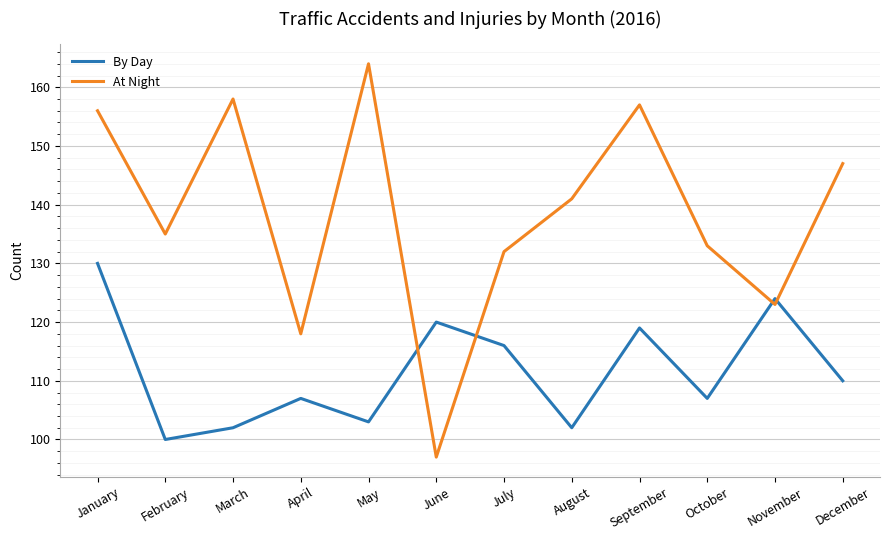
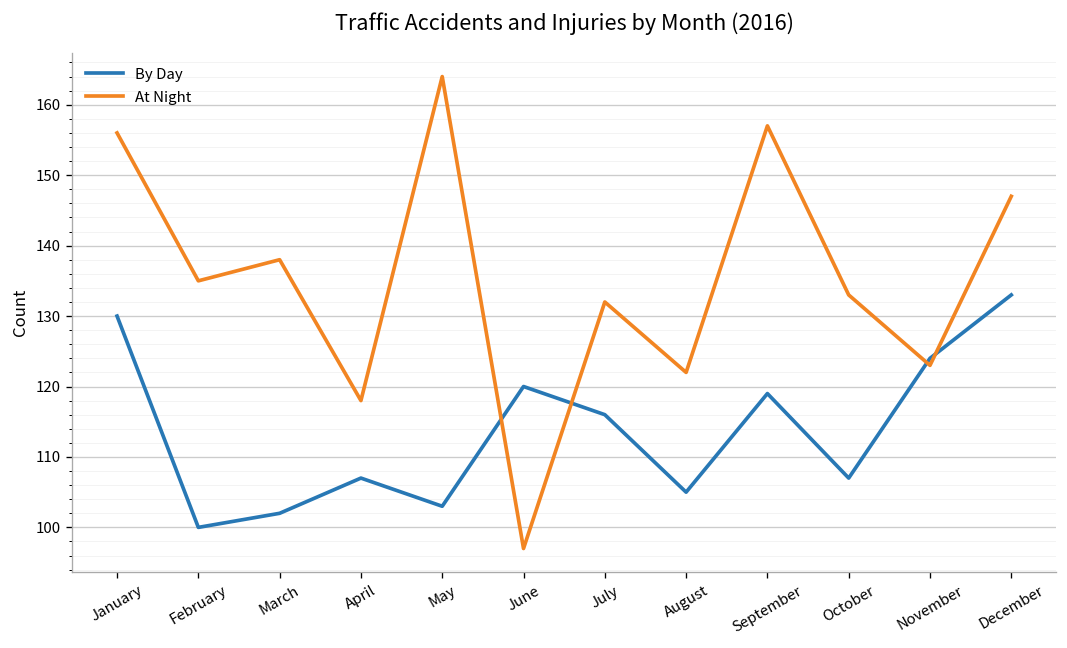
  {
    "By Day": {
      "January": 130,
      "February": 100,
      "March": 102,
      "April": 107,
      "May": 103,
      "June": 120,
      "July": 116,
-     "August": 102,
+     "August": 105,
      "September": 119,
      "October": 107,
      "November": 124,
-     "December": 110
+     "December": 133
    },
    "At Night": {
      "January": 156,
      "February": 135,
-     "March": 158,
+     "March": 138,
      "April": 118,
      "May": 164,
      "June": 97,
      "July": 132,
-     "August": 141,
+     "August": 122,
      "September": 157,
      "October": 133,
      "November": 123,
      "December": 147
    }
  }
